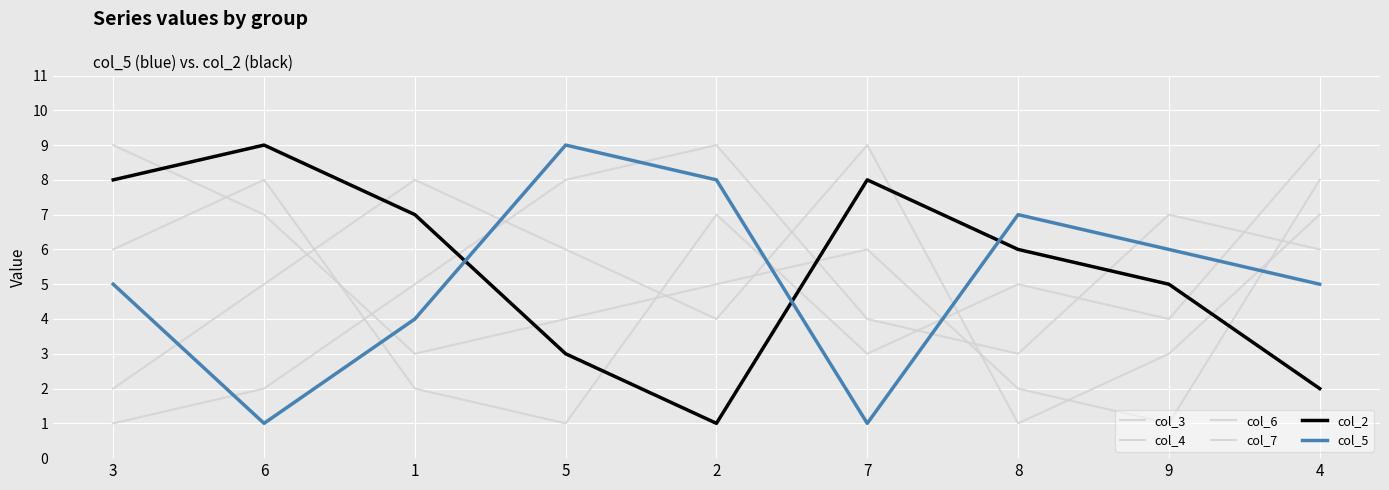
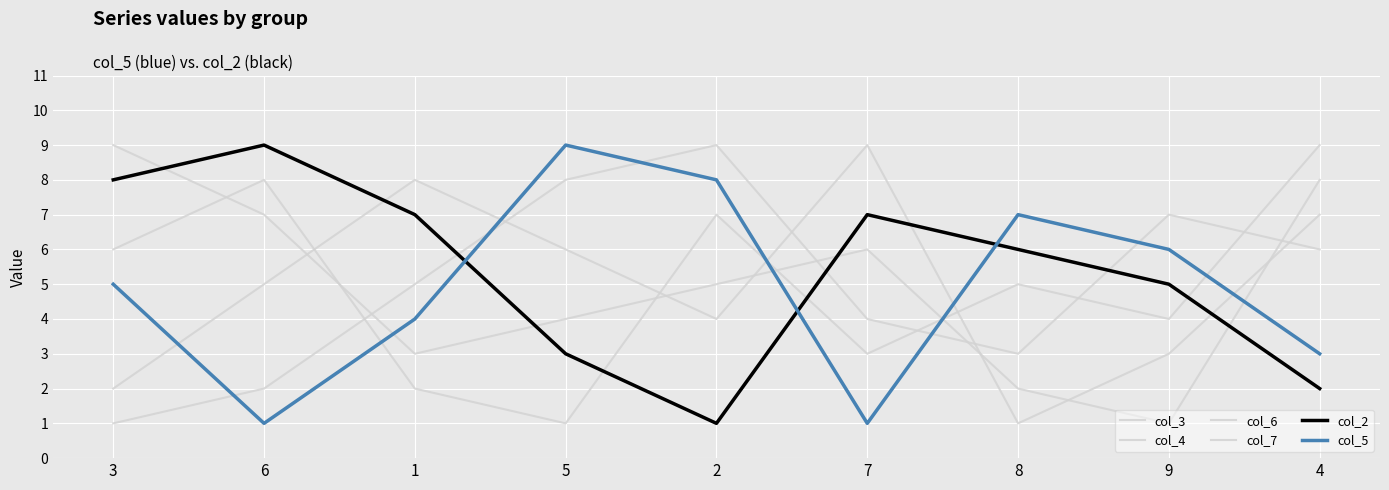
  {
    "col_2": {
      "3": 8,
      "6": 9,
      "1": 7,
      "5": 3,
      "2": 1,
-     "7": 8,
+     "7": 7,
      "8": 6,
      "9": 5,
      "4": 2
    },
    "col_5": {
      "3": 5,
      "6": 1,
      "1": 4,
      "5": 9,
      "2": 8,
      "7": 1,
      "8": 7,
      "9": 6,
-     "4": 5
+     "4": 3
    }
  }
